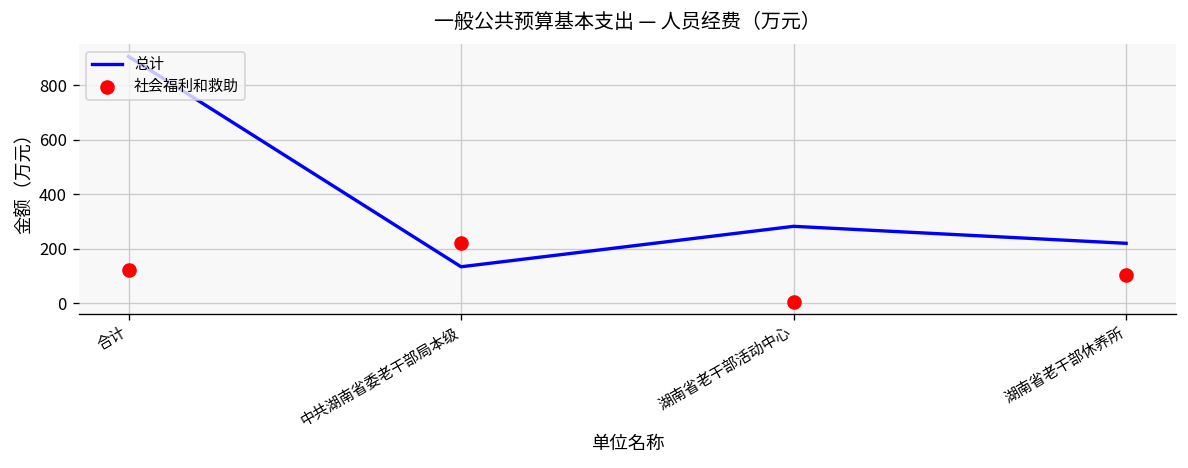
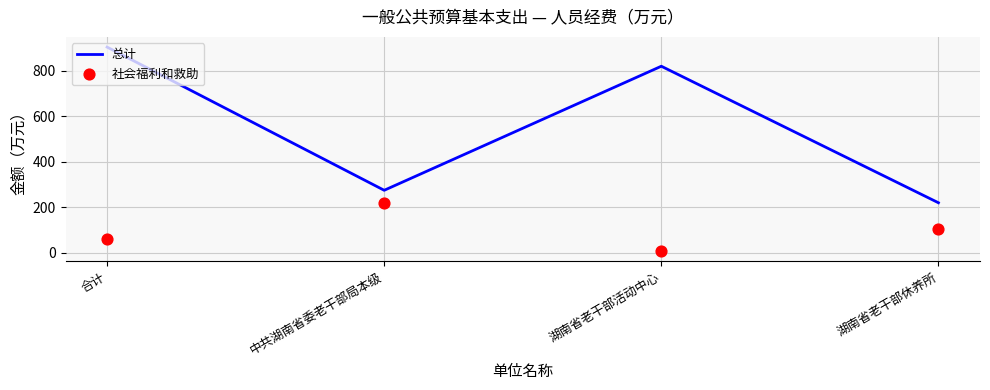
  {
    "社会福利和救助": {
-     "合计": 120
+     "合计": 60
    },
    "总计": {
-     "中共湖南省委老干部局本级": 130,
-     "湖南省老干部活动中心": 280,
+     "中共湖南省委老干部局本级": 280,
+     "湖南省老干部活动中心": 820,
      "湖南省老干部休养所": 220
    }
  }
